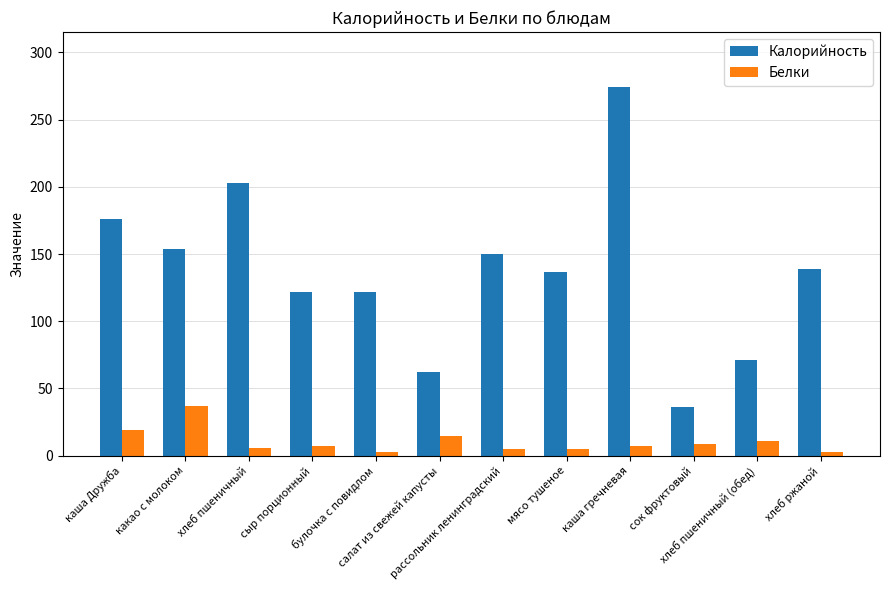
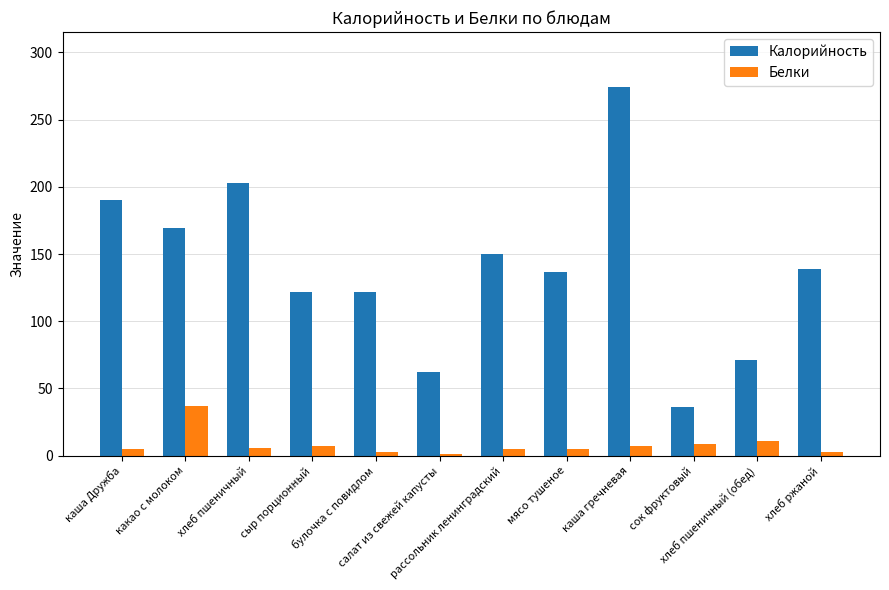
  {
    "Калорийность": {
-     "каша Дружба": 176,
-     "какао с молоком": 154,
+     "каша Дружба": 190,
+     "какао с молоком": 169,
      "хлеб пшеничный": 203,
      "сыр порционный": 122,
      "булочка с повидлом": 122,
      "салат из свежей капусты": 62,
      "рассольник ленинградский": 150,
      "мясо тушеное": 137,
      "каша гречневая": 274,
      "сок фруктовый": 36,
      "хлеб пшеничный (обед)": 71,
      "хлеб ржаной": 139
    },
    "Белки": {
-     "каша Дружба": 19,
+     "каша Дружба": 5,
      "какао с молоком": 37,
      "хлеб пшеничный": 6,
      "сыр порционный": 7,
      "булочка с повидлом": 3,
-     "салат из свежей капусты": 15,
+     "салат из свежей капусты": 1,
      "рассольник ленинградский": 5,
      "мясо тушеное": 5,
      "каша гречневая": 7,
      "сок фруктовый": 9,
      "хлеб пшеничный (обед)": 11,
      "хлеб ржаной": 3
    }
  }
